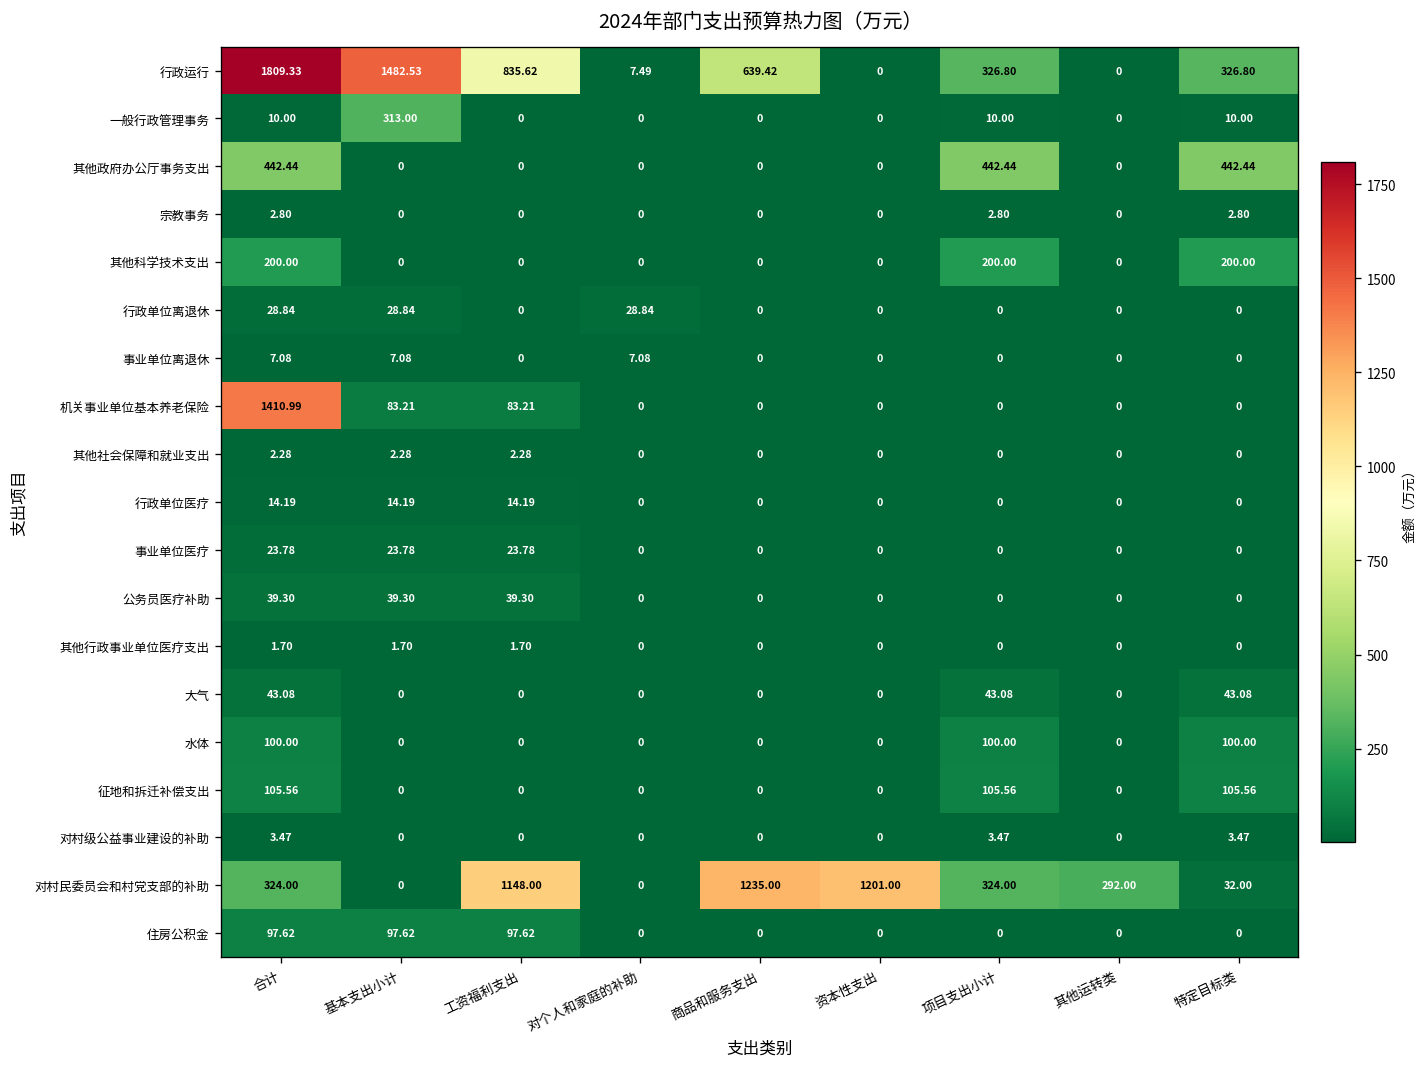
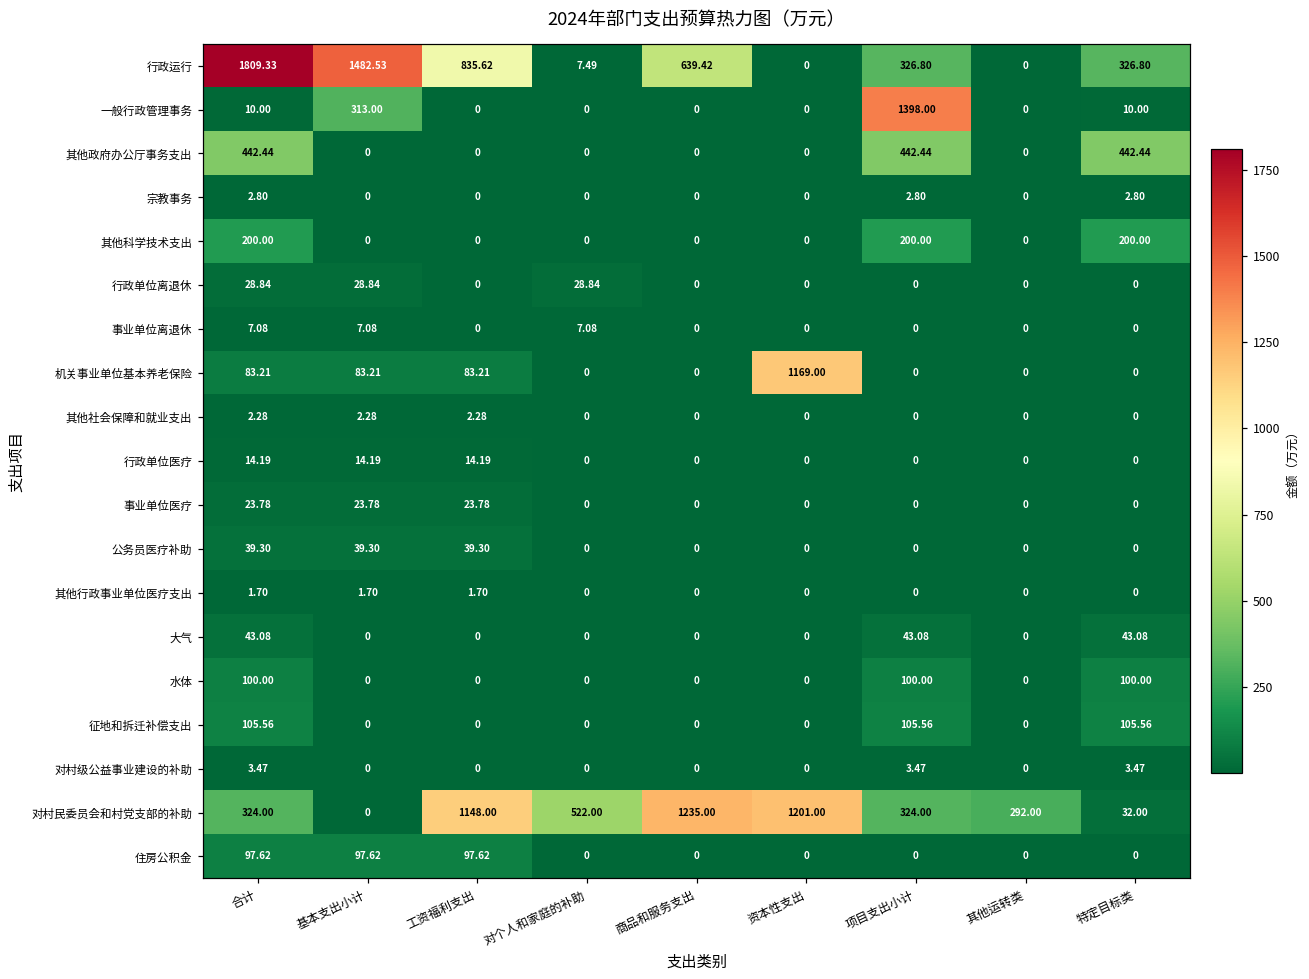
  {
    "行政运行": {
      "合计": 1809.33,
      "基本支出小计": 1482.53,
      "工资福利支出": 835.62,
      "对个人和家庭的补助": 7.49,
      "商品和服务支出": 639.42,
      "资本性支出": 0,
      "项目支出小计": 326.80,
      "其他运转类": 0,
      "特定目标类": 326.80
    },
    "一般行政管理事务": {
      "合计": 10.00,
      "基本支出小计": 313.00,
      "工资福利支出": 0,
      "对个人和家庭的补助": 0,
      "商品和服务支出": 0,
      "资本性支出": 0,
-     "项目支出小计": 10.00,
+     "项目支出小计": 1398.00,
      "其他运转类": 0,
      "特定目标类": 10.00
    },
    "其他政府办公厅事务支出": {
      "合计": 442.44,
      "基本支出小计": 0,
      "工资福利支出": 0,
      "对个人和家庭的补助": 0,
      "商品和服务支出": 0,
      "资本性支出": 0,
      "项目支出小计": 442.44,
      "其他运转类": 0,
      "特定目标类": 442.44
    },
    "宗教事务": {
      "合计": 2.80,
      "基本支出小计": 0,
      "工资福利支出": 0,
      "对个人和家庭的补助": 0,
      "商品和服务支出": 0,
      "资本性支出": 0,
      "项目支出小计": 2.80,
      "其他运转类": 0,
      "特定目标类": 2.80
    },
    "其他科学技术支出": {
      "合计": 200.00,
      "基本支出小计": 0,
      "工资福利支出": 0,
      "对个人和家庭的补助": 0,
      "商品和服务支出": 0,
      "资本性支出": 0,
      "项目支出小计": 200.00,
      "其他运转类": 0,
      "特定目标类": 200.00
    },
    "行政单位离退休": {
      "合计": 28.84,
      "基本支出小计": 28.84,
      "工资福利支出": 0,
      "对个人和家庭的补助": 28.84,
      "商品和服务支出": 0,
      "资本性支出": 0,
      "项目支出小计": 0,
      "其他运转类": 0,
      "特定目标类": 0
    },
    "事业单位离退休": {
      "合计": 7.08,
      "基本支出小计": 7.08,
      "工资福利支出": 0,
      "对个人和家庭的补助": 7.08,
      "商品和服务支出": 0,
      "资本性支出": 0,
      "项目支出小计": 0,
      "其他运转类": 0,
      "特定目标类": 0
    },
    "机关事业单位基本养老保险": {
-     "合计": 1410.99,
+     "合计": 83.21,
      "基本支出小计": 83.21,
      "工资福利支出": 83.21,
      "对个人和家庭的补助": 0,
      "商品和服务支出": 0,
-     "资本性支出": 0,
+     "资本性支出": 1169.00,
      "项目支出小计": 0,
      "其他运转类": 0,
      "特定目标类": 0
    },
    "其他社会保障和就业支出": {
      "合计": 2.28,
      "基本支出小计": 2.28,
      "工资福利支出": 2.28,
      "对个人和家庭的补助": 0,
      "商品和服务支出": 0,
      "资本性支出": 0,
      "项目支出小计": 0,
      "其他运转类": 0,
      "特定目标类": 0
    },
    "行政单位医疗": {
      "合计": 14.19,
      "基本支出小计": 14.19,
      "工资福利支出": 14.19,
      "对个人和家庭的补助": 0,
      "商品和服务支出": 0,
      "资本性支出": 0,
      "项目支出小计": 0,
      "其他运转类": 0,
      "特定目标类": 0
    },
    "事业单位医疗": {
      "合计": 23.78,
      "基本支出小计": 23.78,
      "工资福利支出": 23.78,
      "对个人和家庭的补助": 0,
      "商品和服务支出": 0,
      "资本性支出": 0,
      "项目支出小计": 0,
      "其他运转类": 0,
      "特定目标类": 0
    },
    "公务员医疗补助": {
      "合计": 39.30,
      "基本支出小计": 39.30,
      "工资福利支出": 39.30,
      "对个人和家庭的补助": 0,
      "商品和服务支出": 0,
      "资本性支出": 0,
      "项目支出小计": 0,
      "其他运转类": 0,
      "特定目标类": 0
    },
    "其他行政事业单位医疗支出": {
      "合计": 1.70,
      "基本支出小计": 1.70,
      "工资福利支出": 1.70,
      "对个人和家庭的补助": 0,
      "商品和服务支出": 0,
      "资本性支出": 0,
      "项目支出小计": 0,
      "其他运转类": 0,
      "特定目标类": 0
    },
    "大气": {
      "合计": 43.08,
      "基本支出小计": 0,
      "工资福利支出": 0,
      "对个人和家庭的补助": 0,
      "商品和服务支出": 0,
      "资本性支出": 0,
      "项目支出小计": 43.08,
      "其他运转类": 0,
      "特定目标类": 43.08
    },
    "水体": {
      "合计": 100.00,
      "基本支出小计": 0,
      "工资福利支出": 0,
      "对个人和家庭的补助": 0,
      "商品和服务支出": 0,
      "资本性支出": 0,
      "项目支出小计": 100.00,
      "其他运转类": 0,
      "特定目标类": 100.00
    },
    "征地和拆迁补偿支出": {
      "合计": 105.56,
      "基本支出小计": 0,
      "工资福利支出": 0,
      "对个人和家庭的补助": 0,
      "商品和服务支出": 0,
      "资本性支出": 0,
      "项目支出小计": 105.56,
      "其他运转类": 0,
      "特定目标类": 105.56
    },
    "对村级公益事业建设的补助": {
      "合计": 3.47,
      "基本支出小计": 0,
      "工资福利支出": 0,
      "对个人和家庭的补助": 0,
      "商品和服务支出": 0,
      "资本性支出": 0,
      "项目支出小计": 3.47,
      "其他运转类": 0,
      "特定目标类": 3.47
    },
    "对村民委员会和村党支部的补助": {
      "合计": 324.00,
      "基本支出小计": 0,
      "工资福利支出": 1148.00,
-     "对个人和家庭的补助": 0,
+     "对个人和家庭的补助": 522.00,
      "商品和服务支出": 1235.00,
      "资本性支出": 1201.00,
      "项目支出小计": 324.00,
      "其他运转类": 292.00,
      "特定目标类": 32.00
    },
    "住房公积金": {
      "合计": 97.62,
      "基本支出小计": 97.62,
      "工资福利支出": 97.62,
      "对个人和家庭的补助": 0,
      "商品和服务支出": 0,
      "资本性支出": 0,
      "项目支出小计": 0,
      "其他运转类": 0,
      "特定目标类": 0
    }
  }
